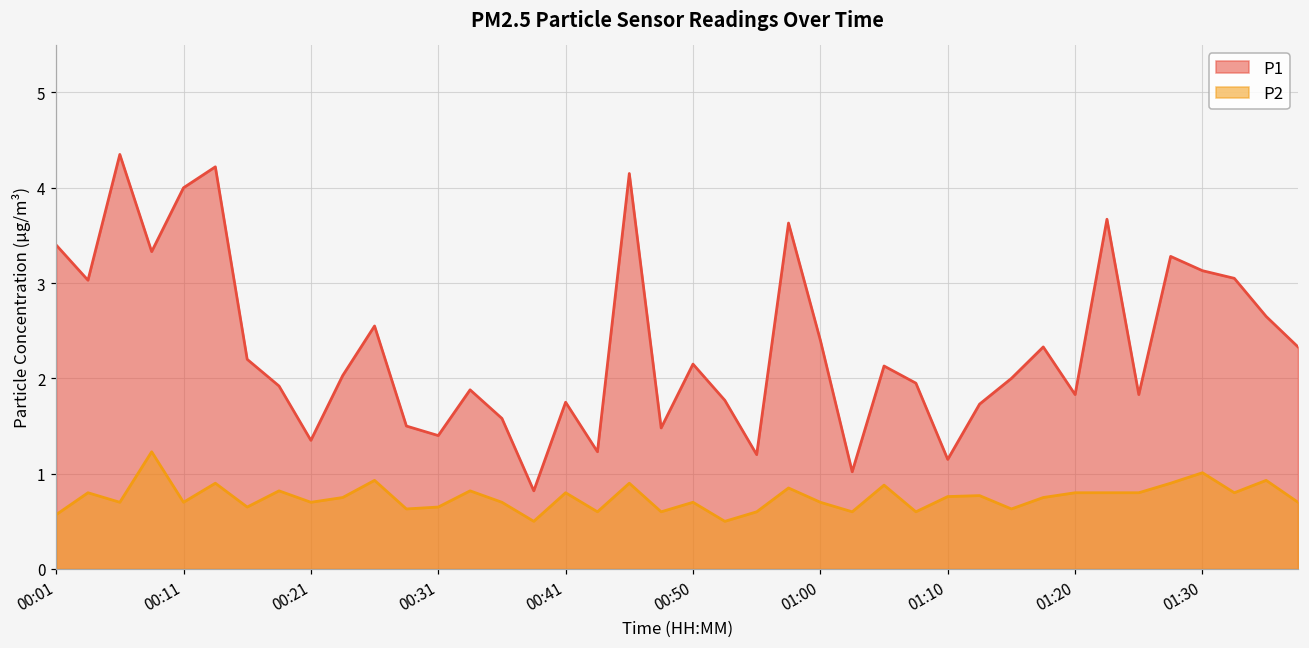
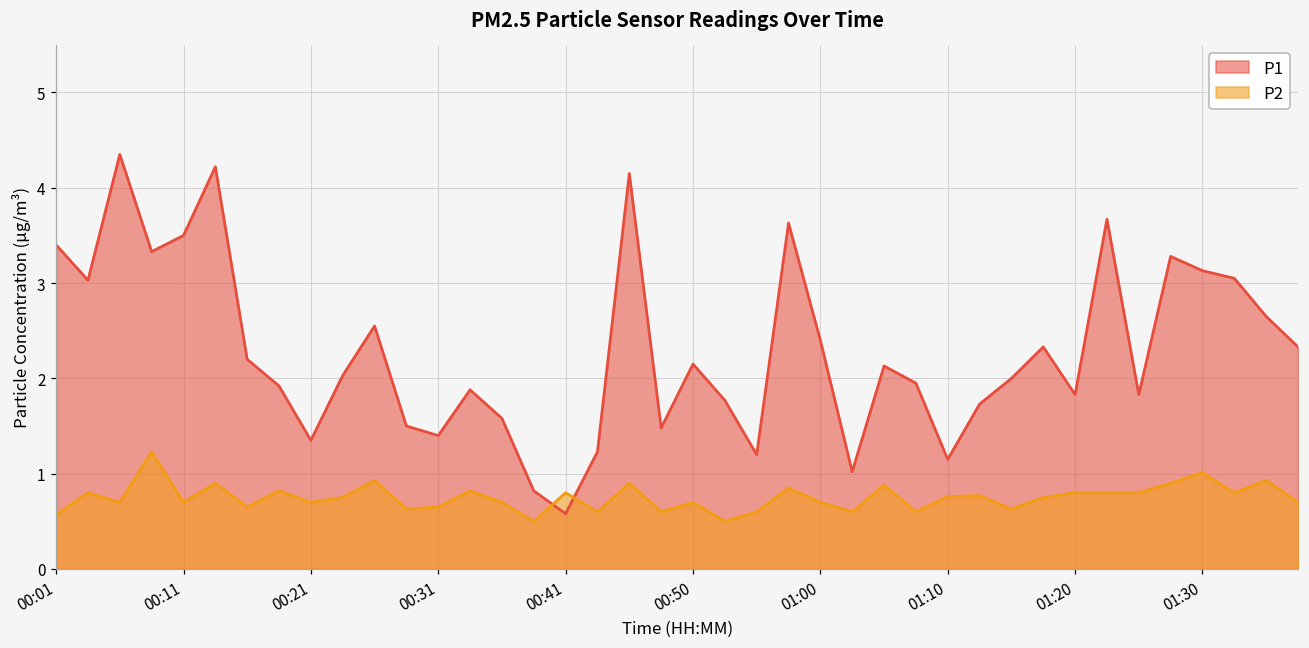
  {
    "P1": {
      "00:01": 3.4,
-     "00:11": 4.0,
+     "00:11": 3.5,
      "00:21": 1.4,
      "00:31": 1.4,
-     "00:41": 1.8,
+     "00:41": 0.6,
      "00:50": 2.2,
      "01:00": 2.4,
      "01:10": 1.2,
      "01:20": 1.8,
      "01:30": 3.1
    },
    "P2": {
      "00:01": 0.6,
      "00:11": 0.7,
      "00:21": 0.7,
      "00:31": 0.7,
      "00:41": 0.8,
      "00:50": 0.7,
      "01:00": 0.7,
      "01:10": 0.8,
      "01:20": 0.8,
      "01:30": 1.0
    }
  }
